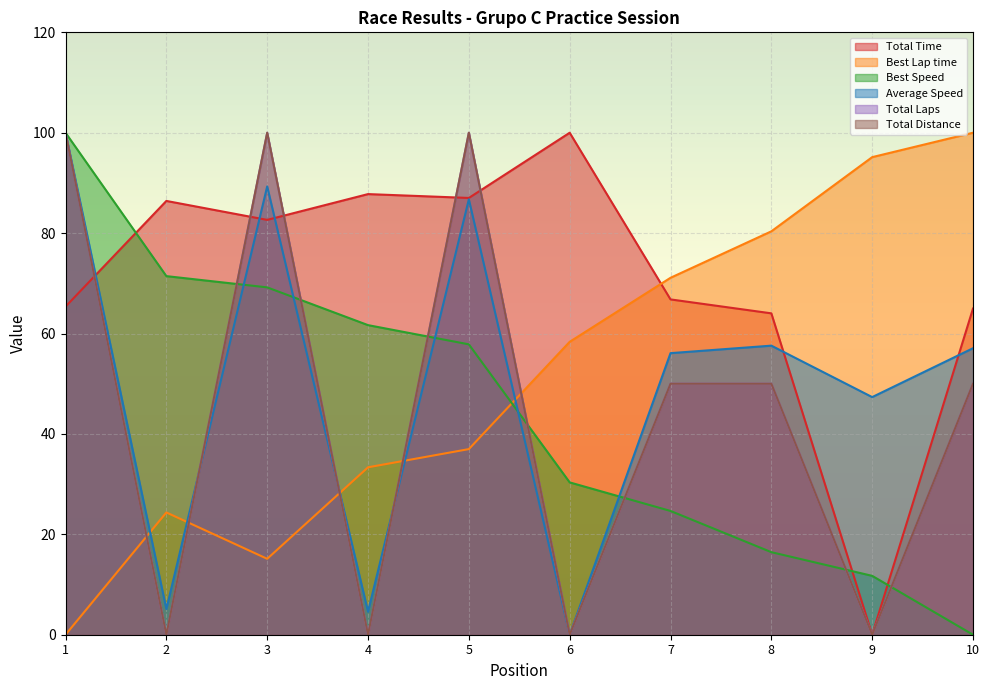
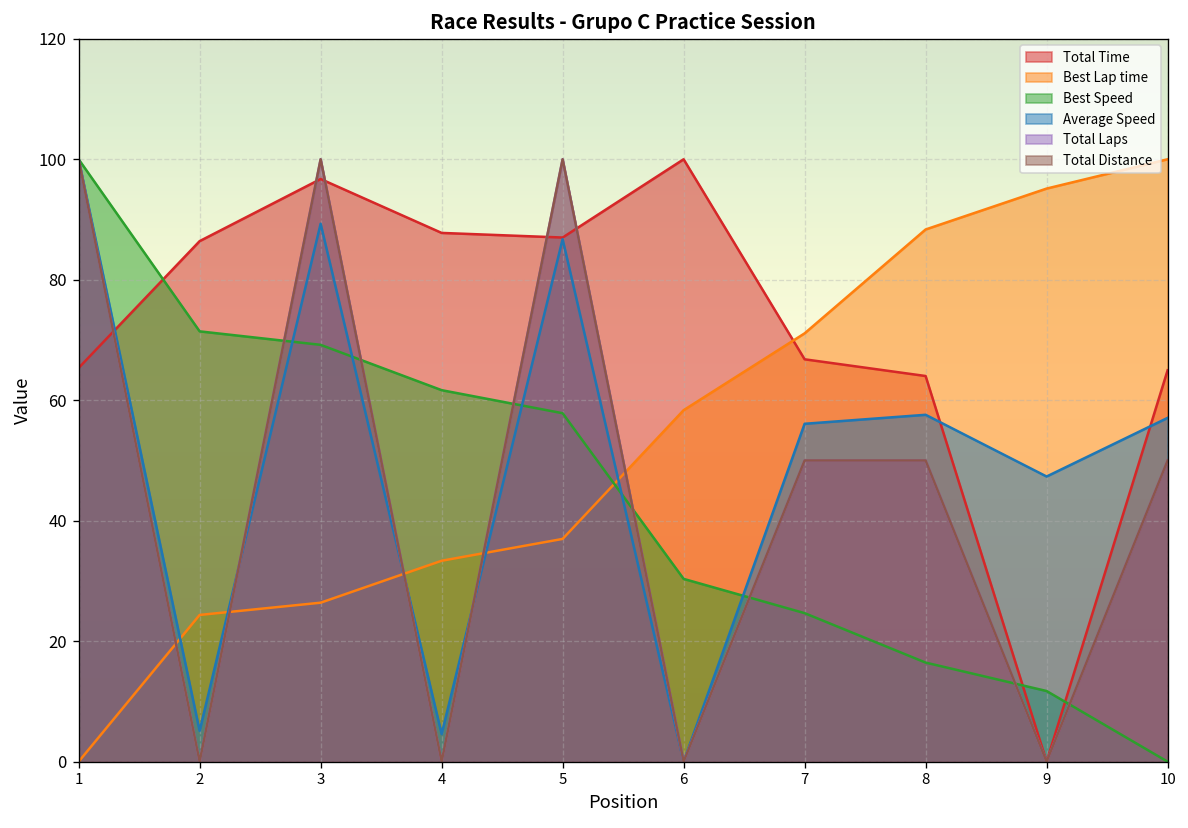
  {
    "Total Time": {
      "1": 65,
      "2": 86,
-     "3": 83,
+     "3": 97,
      "4": 88,
      "6": 100,
      "7": 67,
      "8": 64,
      "10": 65
    },
    "Best Lap time": {
      "1": 0,
      "2": 24,
-     "3": 15,
+     "3": 26,
      "4": 33,
      "5": 37,
      "6": 58,
      "7": 71,
-     "8": 80,
+     "8": 88,
      "9": 95,
      "10": 100
    },
    "Best Speed": {
      "2": 71,
      "3": 69,
      "4": 62,
      "5": 58,
      "6": 30,
      "7": 25,
      "8": 16,
      "9": 12,
      "10": 0
    },
    "Average Speed": {
      "2": 5,
      "3": 89,
      "4": 5,
      "7": 56,
      "8": 58,
      "9": 47,
      "10": 57
    },
    "Total Distance": {
      "2": 0,
      "3": 100,
      "4": 0,
      "5": 100,
      "7": 50,
      "8": 50,
      "10": 50
    }
  }
